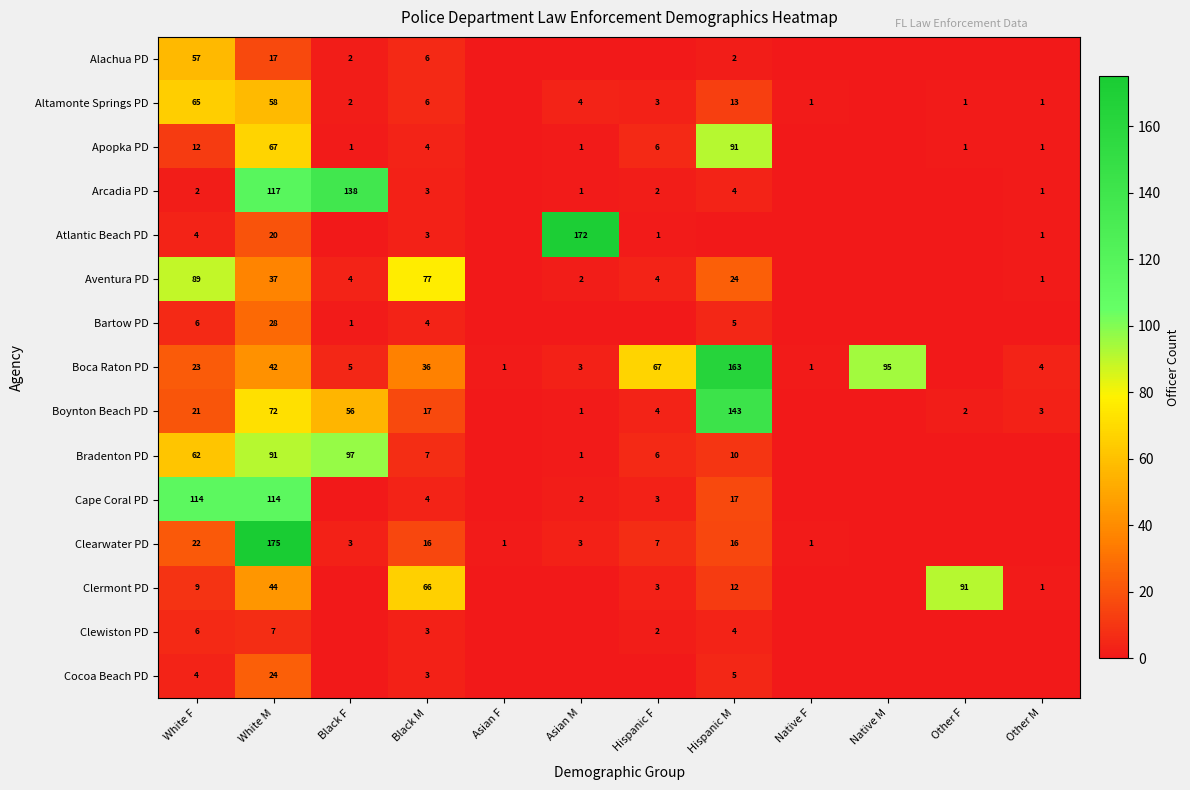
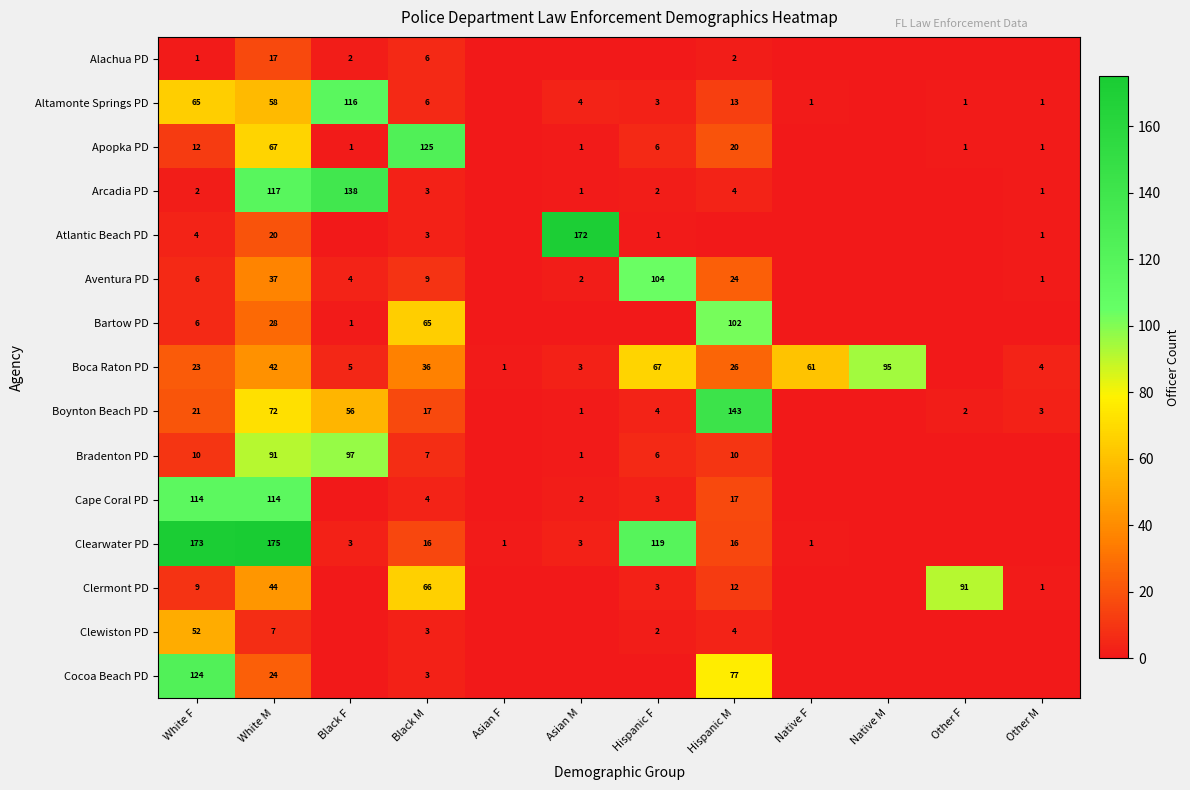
  {
    "Alachua PD": {
-     "White F": 57,
+     "White F": 1,
      "White M": 17,
      "Black F": 2,
      "Black M": 6,
      "Hispanic M": 2
    },
    "Altamonte Springs PD": {
      "White F": 65,
      "White M": 58,
-     "Black F": 2,
+     "Black F": 116,
      "Black M": 6,
      "Asian M": 4,
      "Hispanic F": 3,
      "Hispanic M": 13,
      "Native F": 1,
      "Other F": 1,
      "Other M": 1
    },
    "Apopka PD": {
      "White F": 12,
      "White M": 67,
      "Black F": 1,
-     "Black M": 4,
+     "Black M": 125,
      "Asian M": 1,
      "Hispanic F": 6,
-     "Hispanic M": 91,
+     "Hispanic M": 20,
      "Other F": 1,
      "Other M": 1
    },
    "Arcadia PD": {
      "White F": 2,
      "White M": 117,
      "Black F": 138,
      "Black M": 3,
      "Asian M": 1,
      "Hispanic F": 2,
      "Hispanic M": 4,
      "Other M": 1
    },
    "Atlantic Beach PD": {
      "White F": 4,
      "White M": 20,
      "Black M": 3,
      "Asian M": 172,
      "Hispanic F": 1,
      "Other M": 1
    },
    "Aventura PD": {
-     "White F": 89,
+     "White F": 6,
      "White M": 37,
      "Black F": 4,
-     "Black M": 77,
+     "Black M": 9,
      "Asian M": 2,
-     "Hispanic F": 4,
+     "Hispanic F": 104,
      "Hispanic M": 24,
      "Other M": 1
    },
    "Bartow PD": {
      "White F": 6,
      "White M": 28,
      "Black F": 1,
-     "Black M": 4,
-     "Hispanic M": 5
+     "Black M": 65,
+     "Hispanic M": 102
    },
    "Boca Raton PD": {
      "White F": 23,
      "White M": 42,
      "Black F": 5,
      "Black M": 36,
      "Asian F": 1,
      "Asian M": 3,
      "Hispanic F": 67,
-     "Hispanic M": 163,
-     "Native F": 1,
+     "Hispanic M": 26,
+     "Native F": 61,
      "Native M": 95,
      "Other M": 4
    },
    "Boynton Beach PD": {
      "White F": 21,
      "White M": 72,
      "Black F": 56,
      "Black M": 17,
      "Asian M": 1,
      "Hispanic F": 4,
      "Hispanic M": 143,
      "Other F": 2,
      "Other M": 3
    },
    "Bradenton PD": {
-     "White F": 62,
+     "White F": 10,
      "White M": 91,
      "Black F": 97,
      "Black M": 7,
      "Asian M": 1,
      "Hispanic F": 6,
      "Hispanic M": 10
    },
    "Cape Coral PD": {
      "White F": 114,
      "White M": 114,
      "Black M": 4,
      "Asian M": 2,
      "Hispanic F": 3,
      "Hispanic M": 17
    },
    "Clearwater PD": {
-     "White F": 22,
+     "White F": 173,
      "White M": 175,
      "Black F": 3,
      "Black M": 16,
      "Asian F": 1,
      "Asian M": 3,
-     "Hispanic F": 7,
+     "Hispanic F": 119,
      "Hispanic M": 16,
      "Native F": 1
    },
    "Clermont PD": {
      "White F": 9,
      "White M": 44,
      "Black M": 66,
      "Hispanic F": 3,
      "Hispanic M": 12,
      "Other F": 91,
      "Other M": 1
    },
    "Clewiston PD": {
-     "White F": 6,
+     "White F": 52,
      "White M": 7,
      "Black M": 3,
      "Hispanic F": 2,
      "Hispanic M": 4
    },
    "Cocoa Beach PD": {
-     "White F": 4,
+     "White F": 124,
      "White M": 24,
      "Black M": 3,
-     "Hispanic M": 5
+     "Hispanic M": 77
    }
  }
